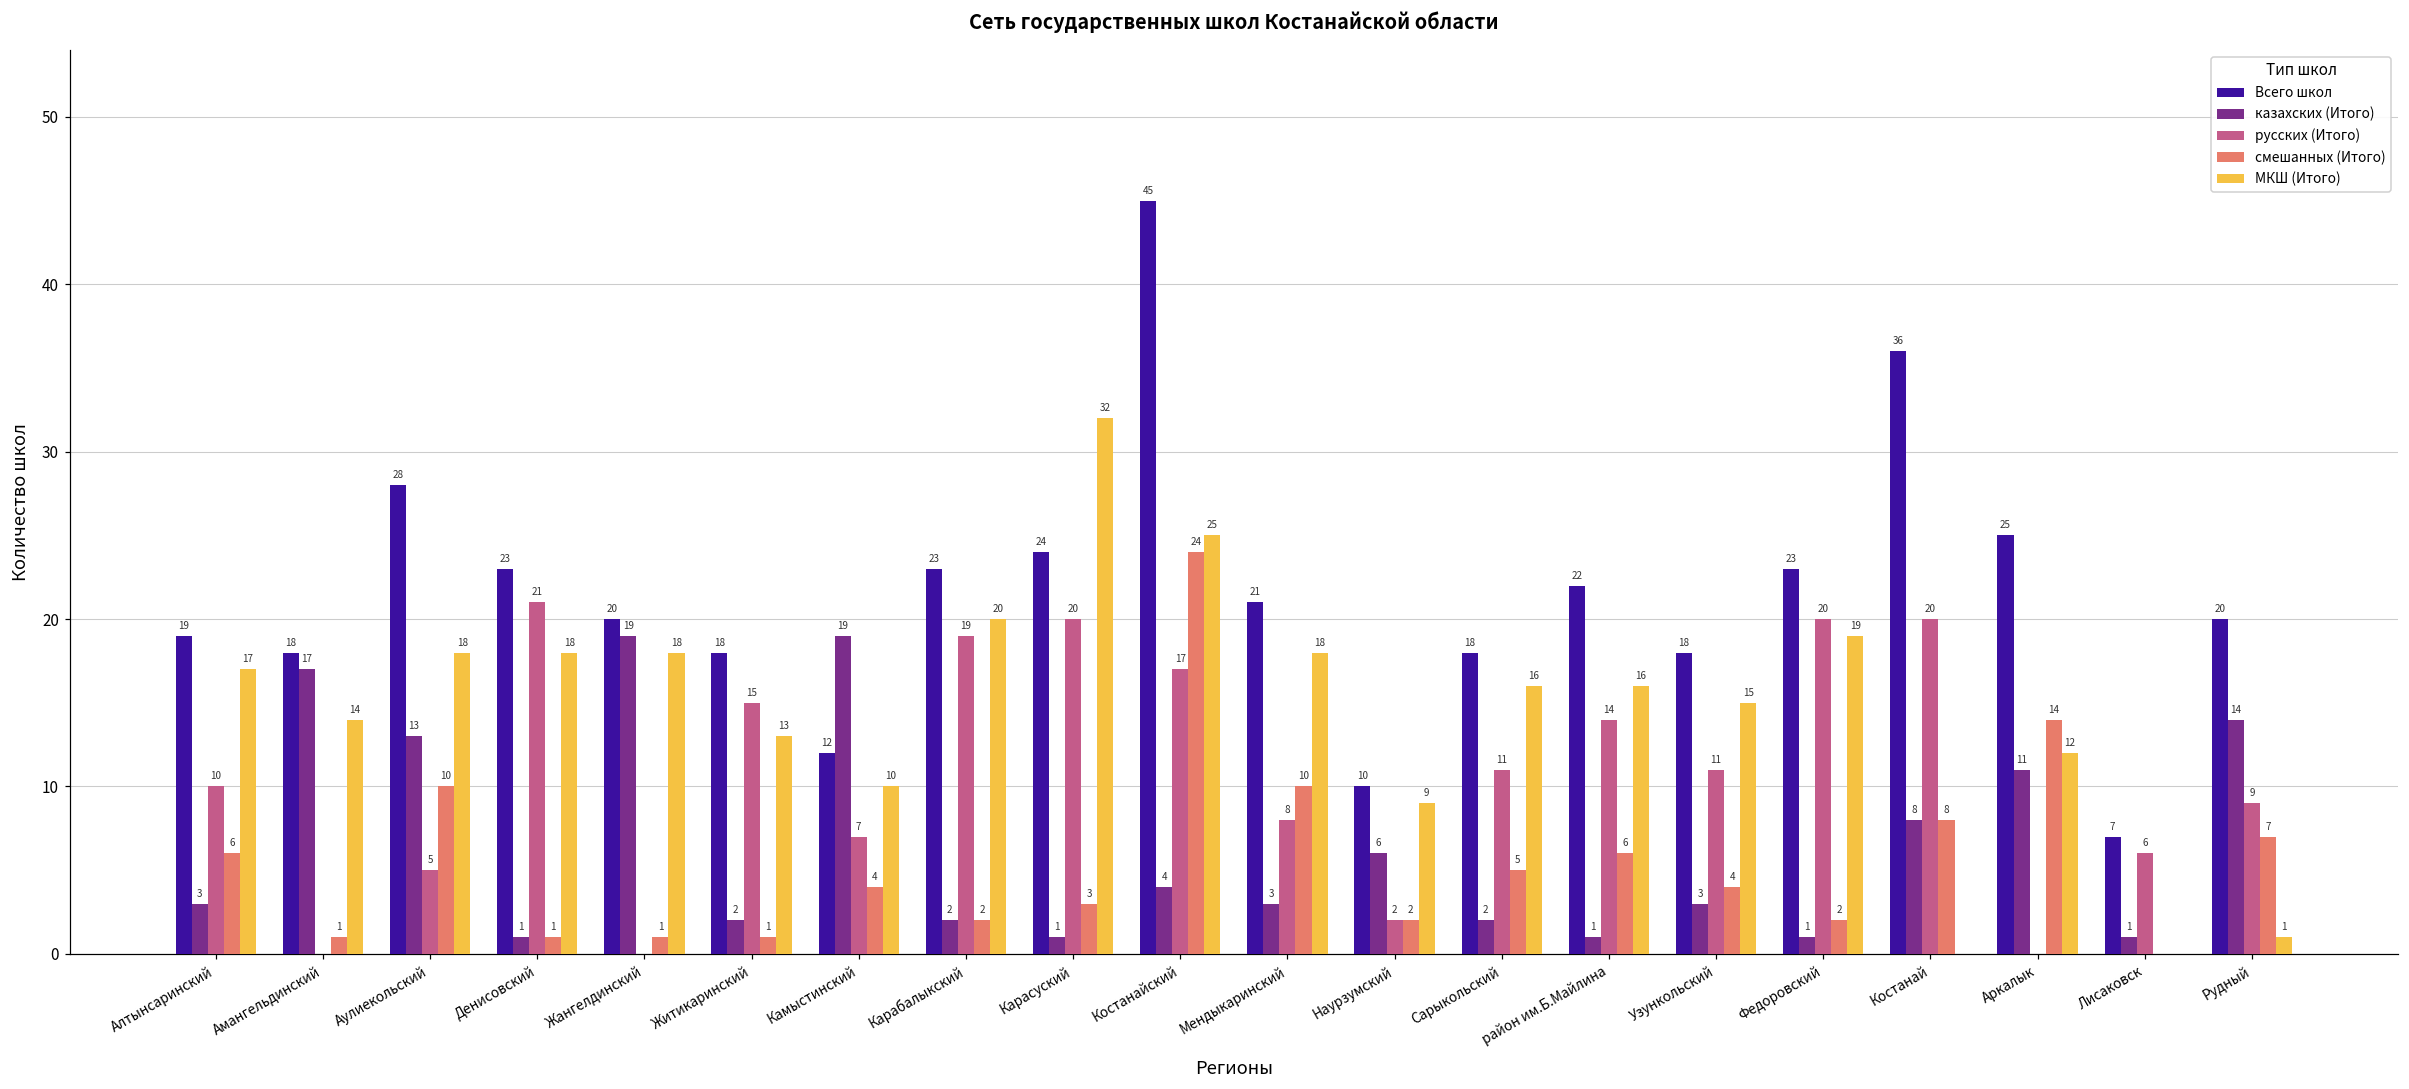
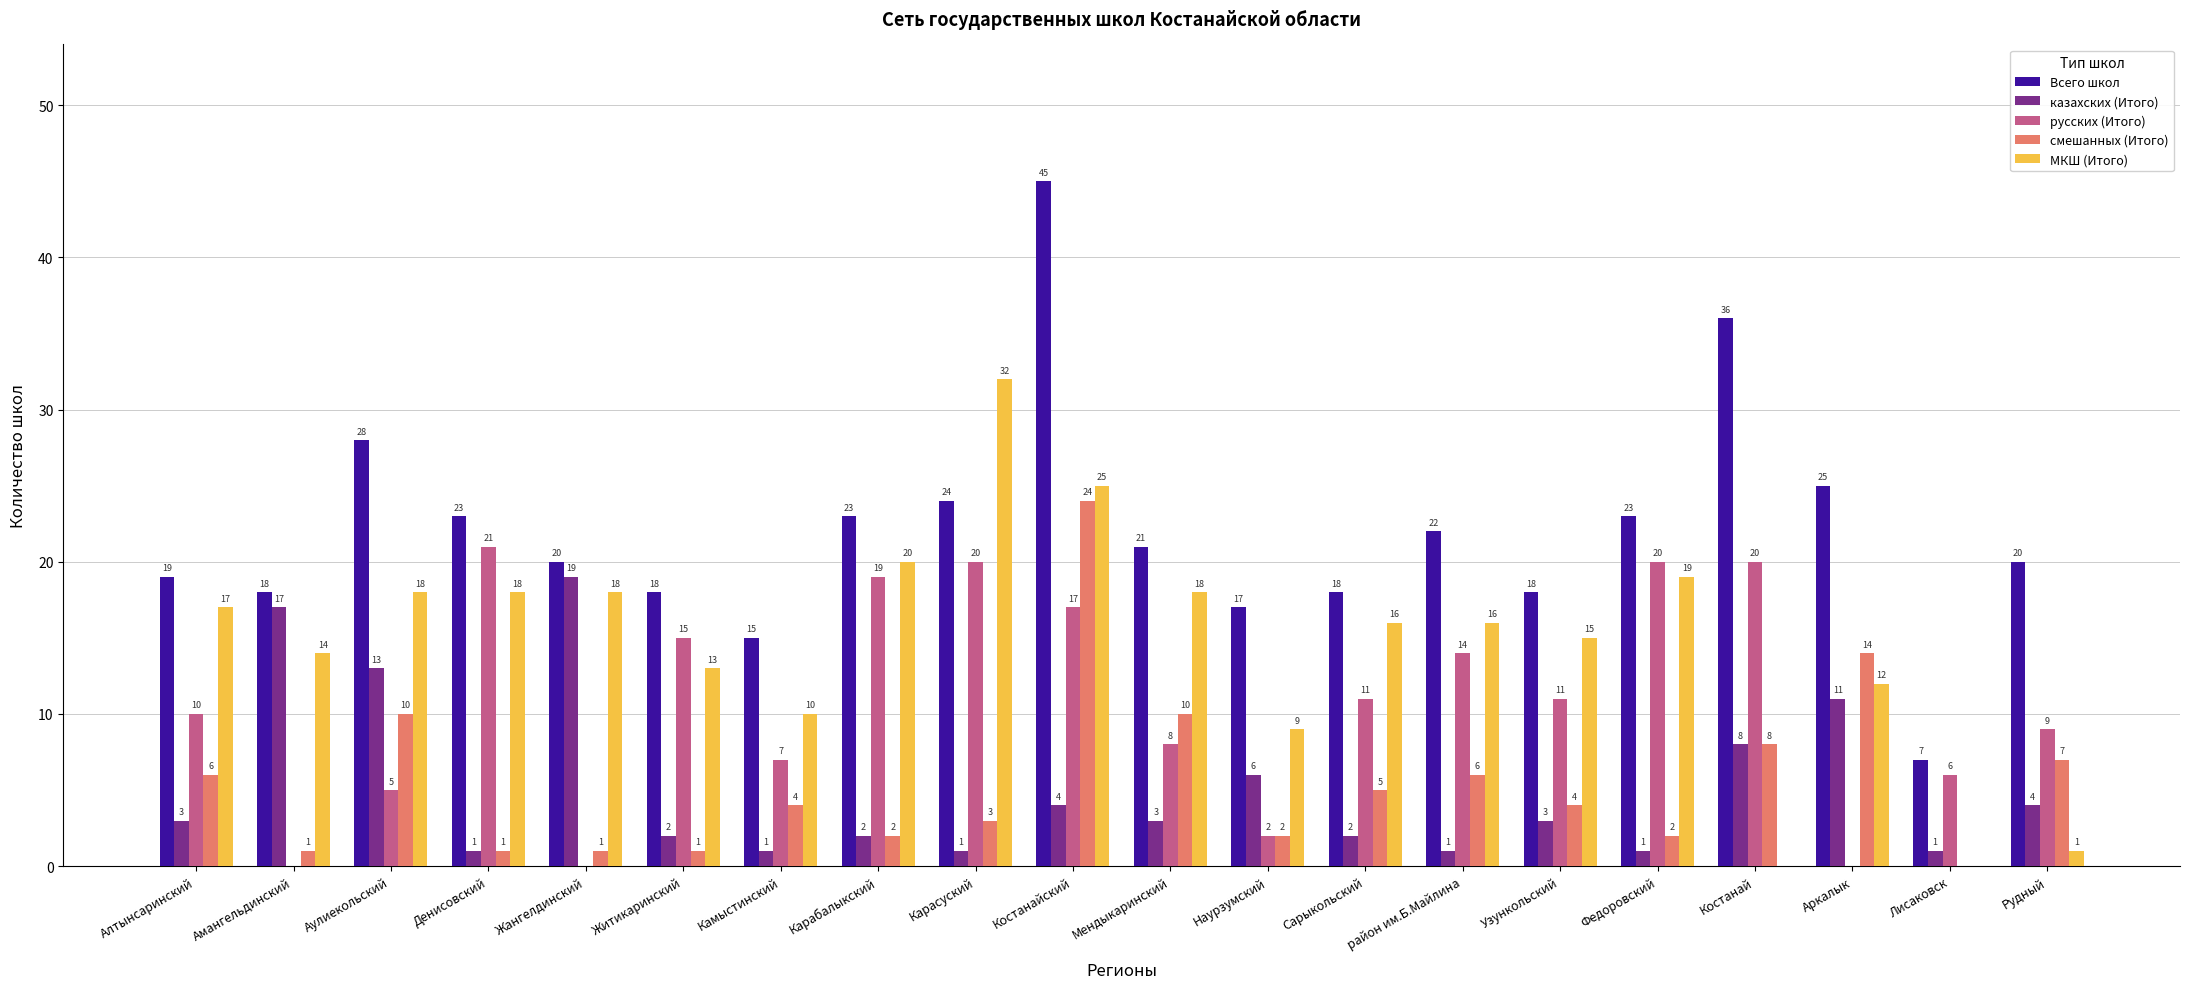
  {
    "Всего школ": {
      "Алтынсаринский": 19,
      "Амангельдинский": 18,
      "Аулиекольский": 28,
      "Денисовский": 23,
      "Жангелдинский": 20,
      "Житикаринский": 18,
-     "Камыстинский": 12,
+     "Камыстинский": 15,
      "Карабалыкский": 23,
      "Карасуский": 24,
      "Костанайский": 45,
      "Мендыкаринский": 21,
-     "Наурзумский": 10,
+     "Наурзумский": 17,
      "Сарыкольский": 18,
      "район им.Б.Майлина": 22,
      "Узункольский": 18,
      "Федоровский": 23,
      "Костанай": 36,
      "Аркалык": 25,
      "Лисаковск": 7,
      "Рудный": 20
    },
    "казахских (Итого)": {
      "Алтынсаринский": 3,
      "Амангельдинский": 17,
      "Аулиекольский": 13,
      "Денисовский": 1,
      "Жангелдинский": 19,
      "Житикаринский": 2,
-     "Камыстинский": 19,
+     "Камыстинский": 1,
      "Карабалыкский": 2,
      "Карасуский": 1,
      "Костанайский": 4,
      "Мендыкаринский": 3,
      "Наурзумский": 6,
      "Сарыкольский": 2,
      "район им.Б.Майлина": 1,
      "Узункольский": 3,
      "Федоровский": 1,
      "Костанай": 8,
      "Аркалык": 11,
      "Лисаковск": 1,
-     "Рудный": 14
+     "Рудный": 4
    },
    "МКШ (Итого)": {
      "Алтынсаринский": 17,
      "Амангельдинский": 14,
      "Аулиекольский": 18,
      "Денисовский": 18,
      "Жангелдинский": 18,
      "Житикаринский": 13,
      "Камыстинский": 10,
      "Карабалыкский": 20,
      "Карасуский": 32,
      "Костанайский": 25,
      "Мендыкаринский": 18,
      "Наурзумский": 9,
      "Сарыкольский": 16,
      "район им.Б.Майлина": 16,
      "Узункольский": 15,
      "Федоровский": 19,
      "Аркалык": 12,
      "Рудный": 1
    }
  }
